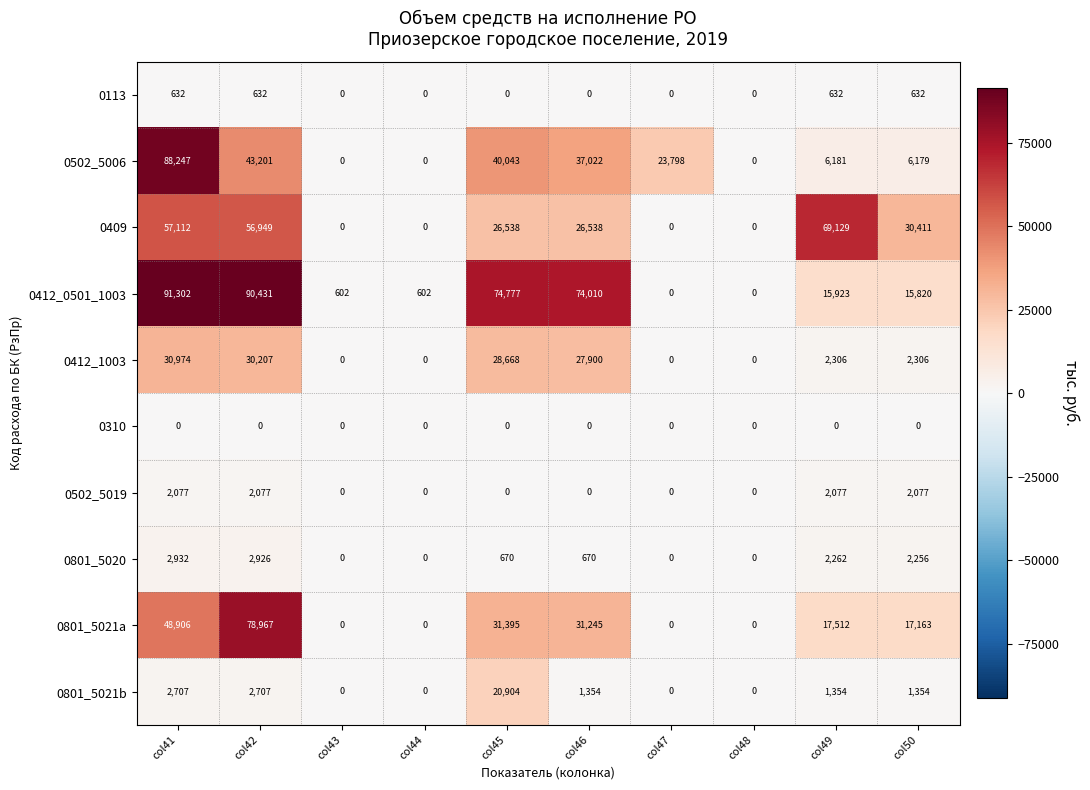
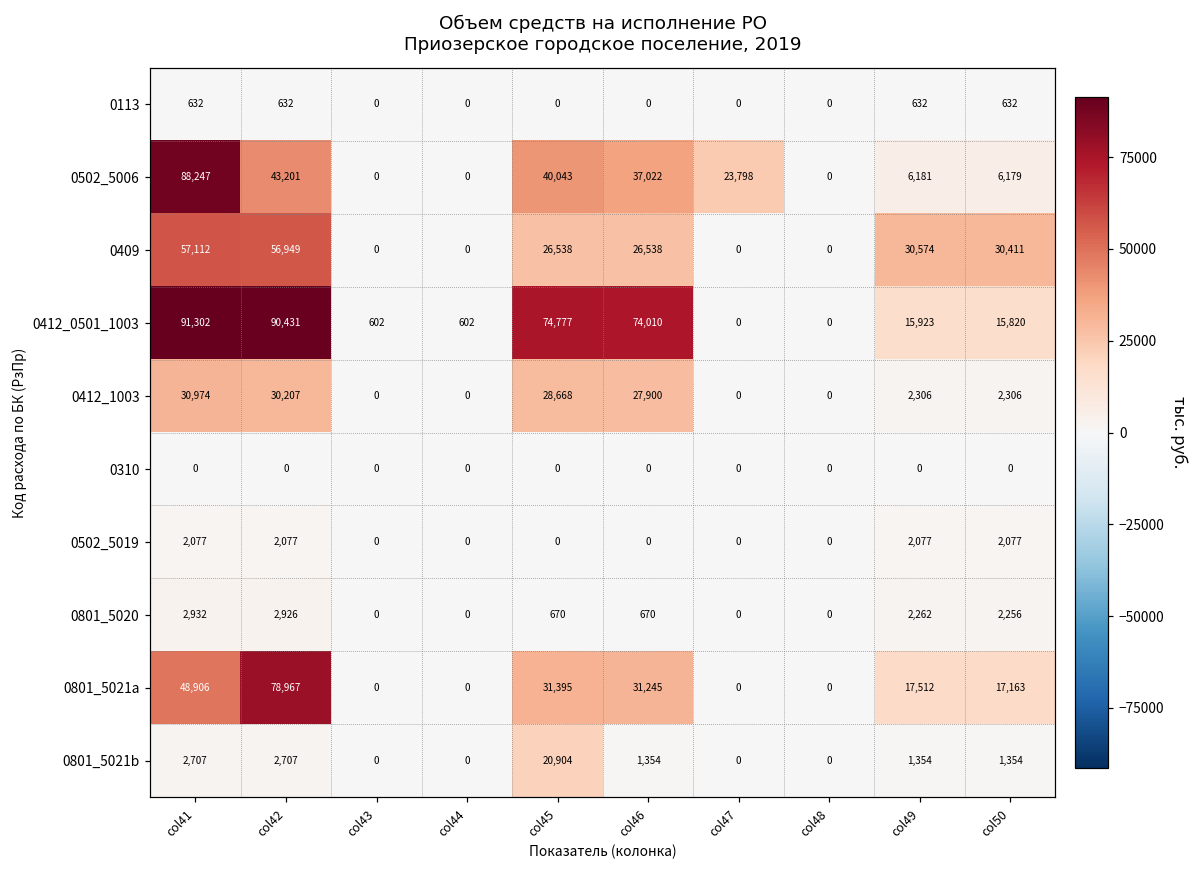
  {
    "0113": {
      "col41": "632",
      "col42": "632",
      "col43": "0",
      "col44": "0",
      "col45": "0",
      "col46": "0",
      "col47": "0",
      "col48": "0",
      "col49": "632",
      "col50": "632"
    },
    "0502_5006": {
      "col41": "88,247",
      "col42": "43,201",
      "col43": "0",
      "col44": "0",
      "col45": "40,043",
      "col46": "37,022",
      "col47": "23,798",
      "col48": "0",
      "col49": "6,181",
      "col50": "6,179"
    },
    "0409": {
      "col41": "57,112",
      "col42": "56,949",
      "col43": "0",
      "col44": "0",
      "col45": "26,538",
      "col46": "26,538",
      "col47": "0",
      "col48": "0",
-     "col49": "69,129",
+     "col49": "30,574",
      "col50": "30,411"
    },
    "0412_0501_1003": {
      "col41": "91,302",
      "col42": "90,431",
      "col43": "602",
      "col44": "602",
      "col45": "74,777",
      "col46": "74,010",
      "col47": "0",
      "col48": "0",
      "col49": "15,923",
      "col50": "15,820"
    },
    "0412_1003": {
      "col41": "30,974",
      "col42": "30,207",
      "col43": "0",
      "col44": "0",
      "col45": "28,668",
      "col46": "27,900",
      "col47": "0",
      "col48": "0",
      "col49": "2,306",
      "col50": "2,306"
    },
    "0310": {
      "col41": "0",
      "col42": "0",
      "col43": "0",
      "col44": "0",
      "col45": "0",
      "col46": "0",
      "col47": "0",
      "col48": "0",
      "col49": "0",
      "col50": "0"
    },
    "0502_5019": {
      "col41": "2,077",
      "col42": "2,077",
      "col43": "0",
      "col44": "0",
      "col45": "0",
      "col46": "0",
      "col47": "0",
      "col48": "0",
      "col49": "2,077",
      "col50": "2,077"
    },
    "0801_5020": {
      "col41": "2,932",
      "col42": "2,926",
      "col43": "0",
      "col44": "0",
      "col45": "670",
      "col46": "670",
      "col47": "0",
      "col48": "0",
      "col49": "2,262",
      "col50": "2,256"
    },
    "0801_5021a": {
      "col41": "48,906",
      "col42": "78,967",
      "col43": "0",
      "col44": "0",
      "col45": "31,395",
      "col46": "31,245",
      "col47": "0",
      "col48": "0",
      "col49": "17,512",
      "col50": "17,163"
    },
    "0801_5021b": {
      "col41": "2,707",
      "col42": "2,707",
      "col43": "0",
      "col44": "0",
      "col45": "20,904",
      "col46": "1,354",
      "col47": "0",
      "col48": "0",
      "col49": "1,354",
      "col50": "1,354"
    }
  }
